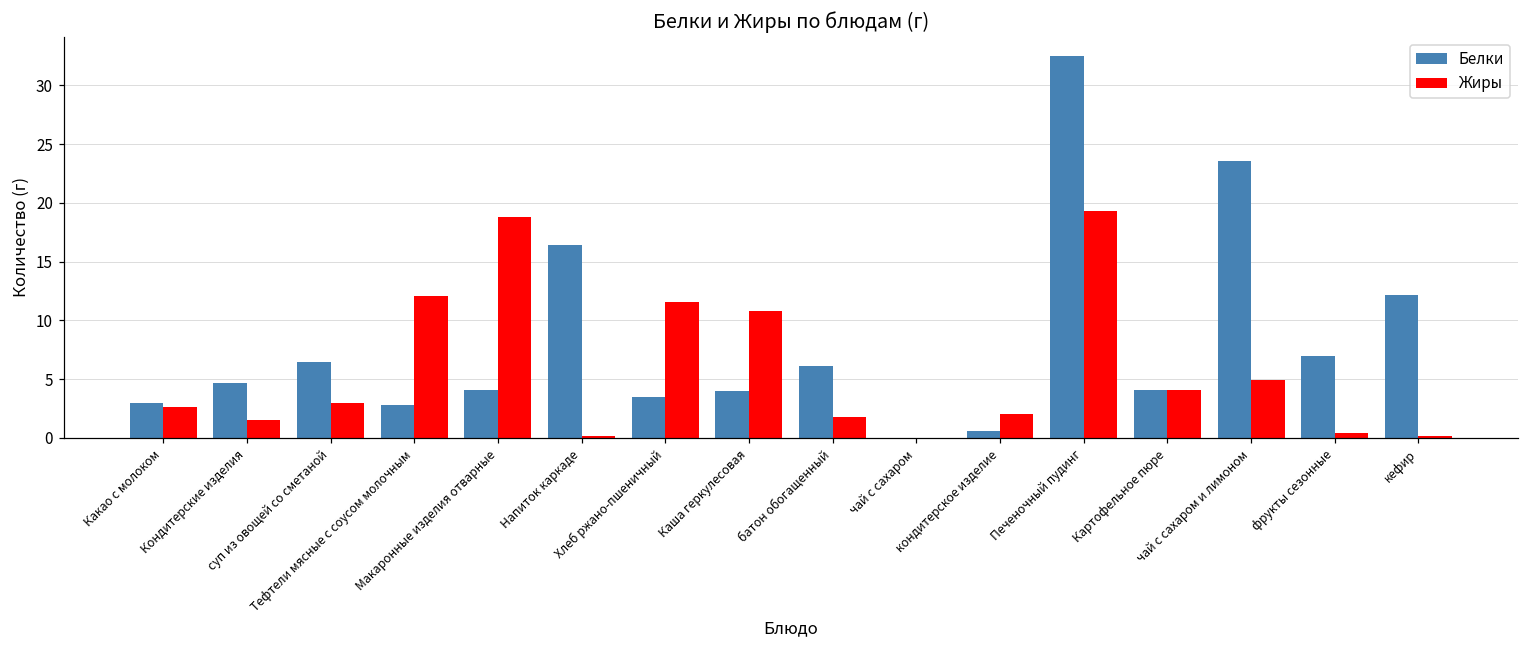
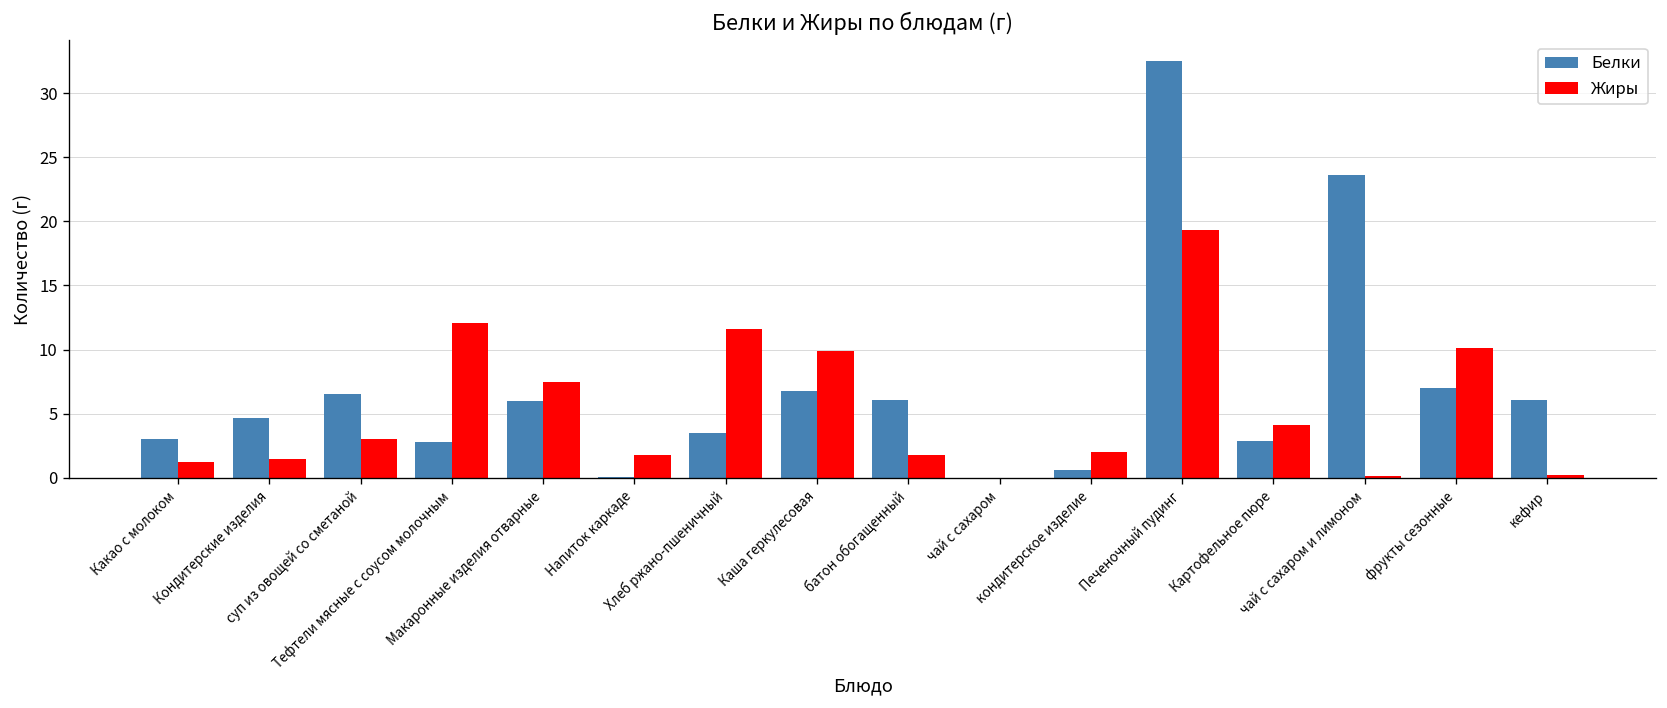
  {
    "Белки": {
      "Какао с молоком": 3.0,
      "Кондитерские изделия": 4.7,
      "суп из овощей со сметаной": 6.5,
      "Тефтели мясные с соусом молочным": 2.8,
-     "Макаронные изделия отварные": 4.1,
-     "Напиток каркаде": 16.5,
+     "Макаронные изделия отварные": 6.0,
+     "Напиток каркаде": 0.0,
      "Хлеб ржано-пшеничный": 3.5,
-     "Каша геркулесовая": 4.0,
+     "Каша геркулесовая": 6.8,
      "батон обогащенный": 6.1,
      "чай с сахаром": 0.0,
      "кондитерское изделие": 0.6,
      "Печеночный пудинг": 32.5,
-     "Картофельное пюре": 4.1,
+     "Картофельное пюре": 2.9,
      "чай с сахаром и лимоном": 23.6,
      "фрукты сезонные": 7.0,
-     "кефир": 12.2
+     "кефир": 6.1
    },
    "Жиры": {
-     "Какао с молоком": 2.6,
+     "Какао с молоком": 1.2,
      "Кондитерские изделия": 1.5,
      "суп из овощей со сметаной": 3.0,
      "Тефтели мясные с соусом молочным": 12.1,
-     "Макаронные изделия отварные": 18.8,
-     "Напиток каркаде": 0.2,
+     "Макаронные изделия отварные": 7.5,
+     "Напиток каркаде": 1.7,
      "Хлеб ржано-пшеничный": 11.6,
-     "Каша геркулесовая": 10.8,
+     "Каша геркулесовая": 9.9,
      "батон обогащенный": 1.8,
      "чай с сахаром": 0.0,
      "кондитерское изделие": 2.0,
      "Печеночный пудинг": 19.3,
      "Картофельное пюре": 4.1,
-     "чай с сахаром и лимоном": 4.9,
-     "фрукты сезонные": 0.4
+     "чай с сахаром и лимоном": 0.2,
+     "фрукты сезонные": 10.1
    }
  }
